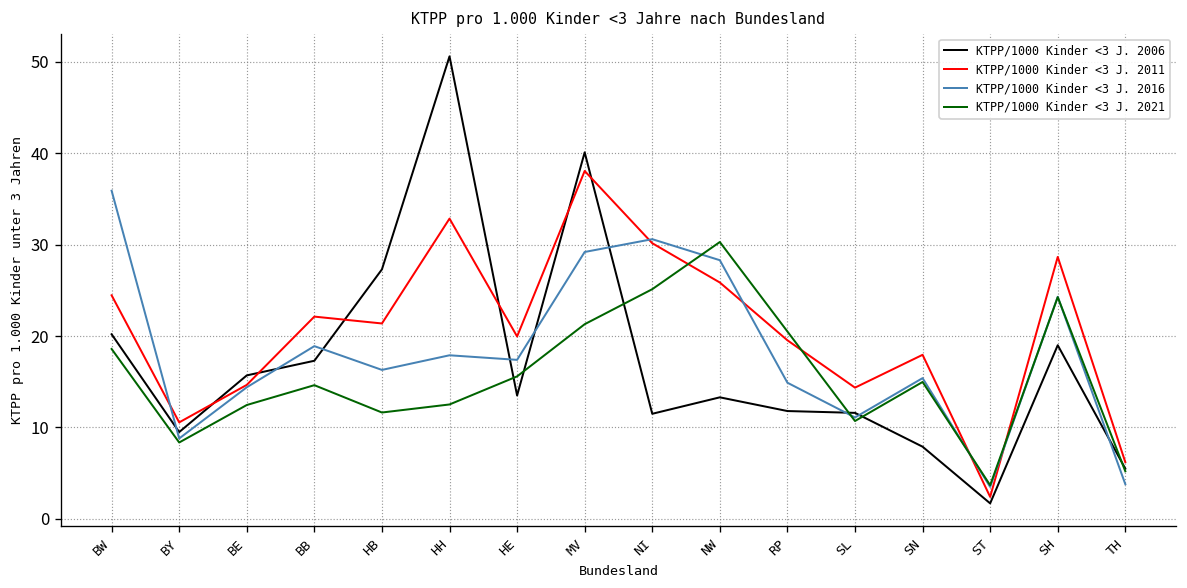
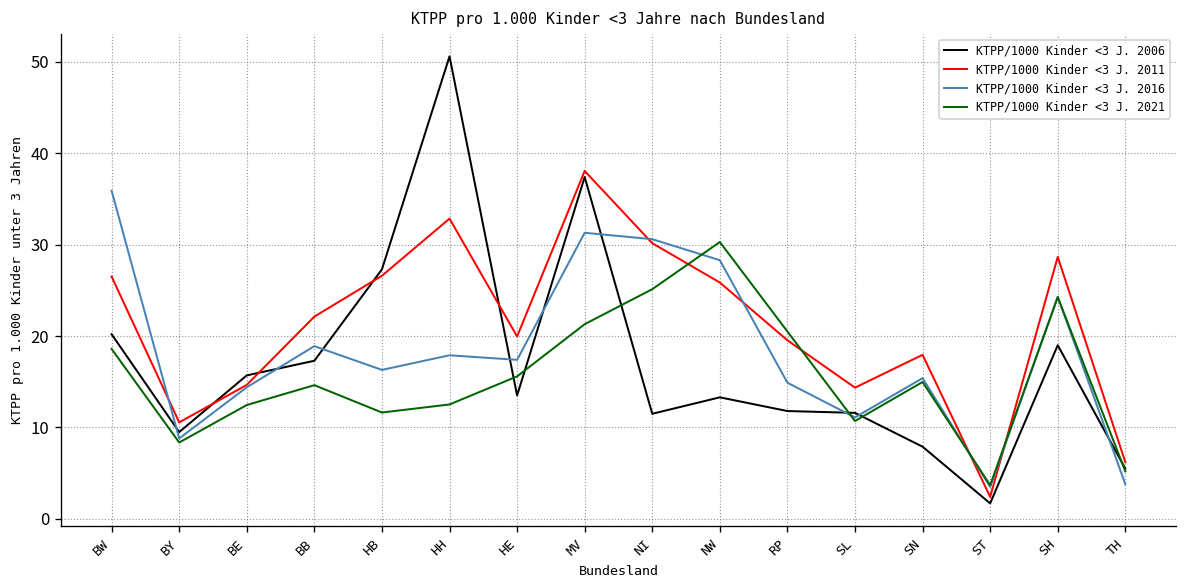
  {
    "KTPP/1000 Kinder <3 J. 2006": {
      "BW": 20,
      "BY": 10,
      "BE": 16,
      "BB": 17,
      "HB": 27,
      "HH": 51,
      "HE": 14,
-     "MV": 40,
+     "MV": 37,
      "NI": 12,
      "NW": 13,
      "RP": 12,
      "SL": 12,
      "SN": 8,
      "ST": 2,
      "SH": 19
    },
    "KTPP/1000 Kinder <3 J. 2011": {
-     "BW": 24,
+     "BW": 27,
      "BY": 11,
      "BB": 22,
-     "HB": 21,
+     "HB": 27,
      "HH": 33,
      "HE": 20,
      "MV": 38,
      "NI": 30,
      "NW": 26,
      "RP": 20,
      "SL": 14,
      "SN": 18,
      "ST": 2,
      "SH": 29,
      "TH": 6
    },
    "KTPP/1000 Kinder <3 J. 2016": {
      "BW": 36,
      "BY": 9,
      "BB": 19,
      "HB": 16,
      "HH": 18,
      "HE": 17,
-     "MV": 29,
+     "MV": 31,
      "NI": 31,
      "NW": 28,
      "RP": 15,
      "SL": 11,
      "SN": 15,
      "TH": 4
    },
    "KTPP/1000 Kinder <3 J. 2021": {
      "BW": 19,
      "BY": 8,
      "BE": 12,
      "BB": 15,
      "HB": 12,
      "HH": 13,
      "HE": 16,
      "MV": 21,
      "NI": 25,
      "NW": 30,
      "RP": 21,
      "SL": 11,
      "SN": 15
    }
  }
